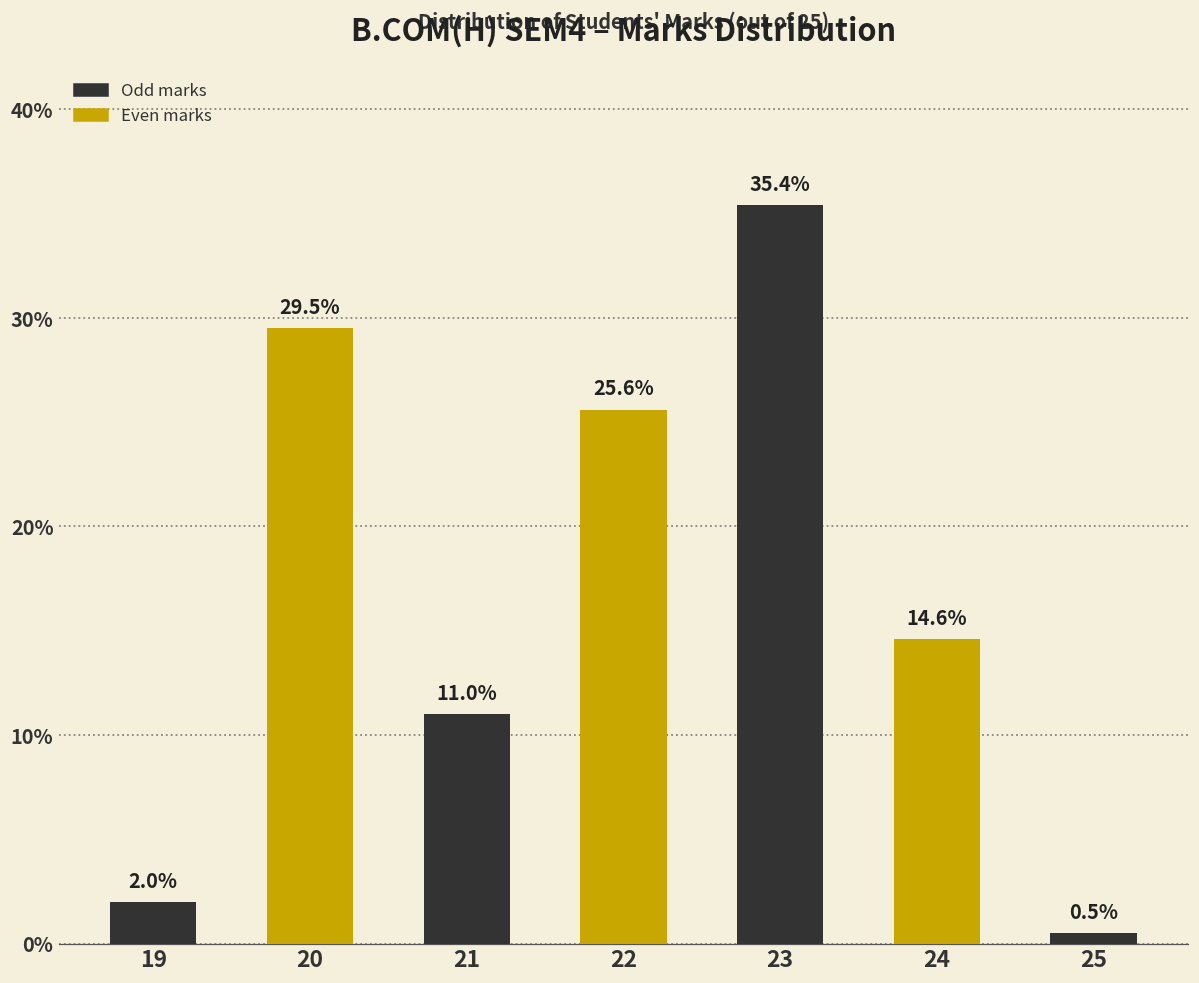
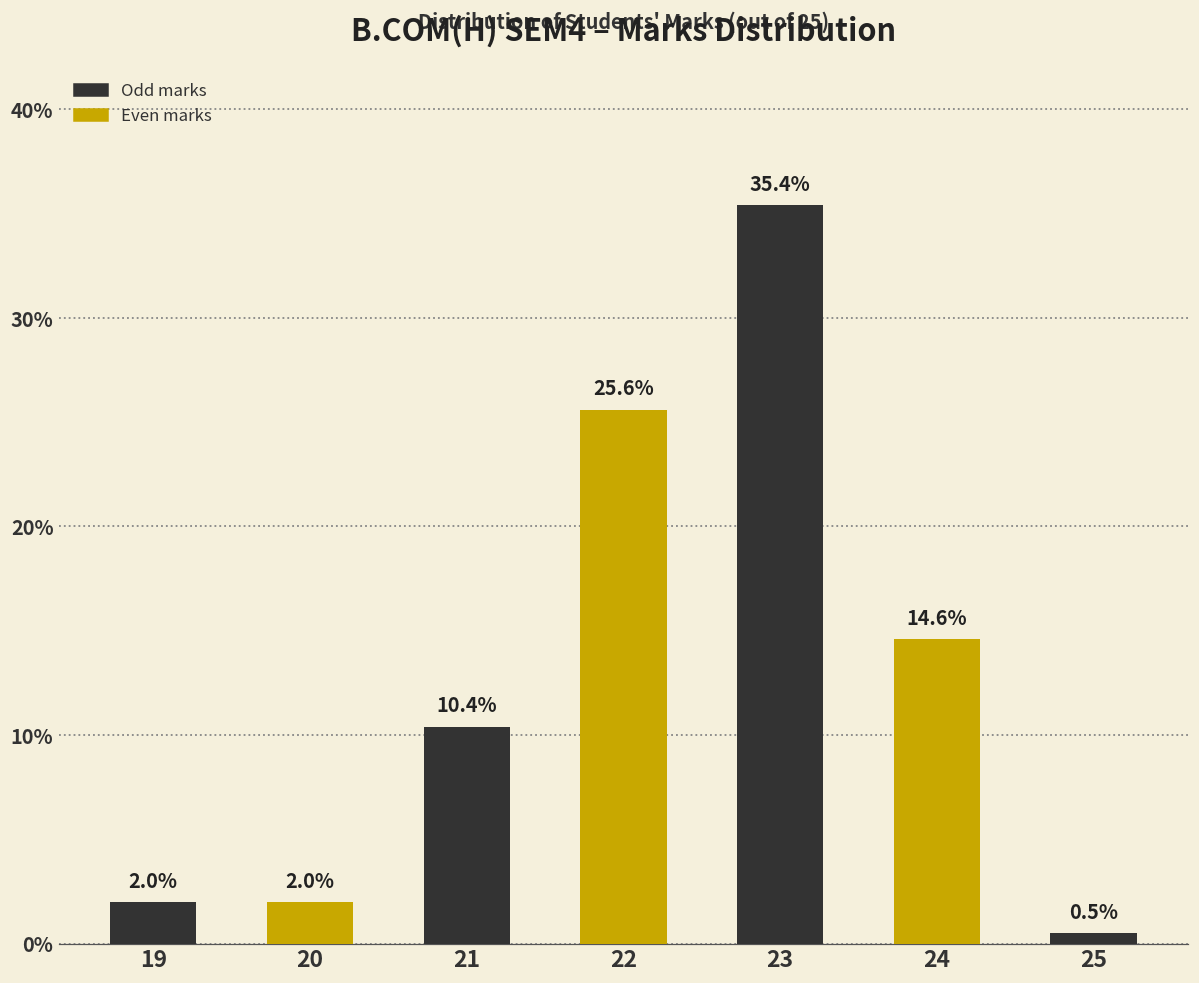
  {
    "19": "2.0%",
-   "20": "29.5%",
-   "21": "11.0%",
+   "20": "2.0%",
+   "21": "10.4%",
    "22": "25.6%",
    "23": "35.4%",
    "24": "14.6%",
    "25": "0.5%"
  }
